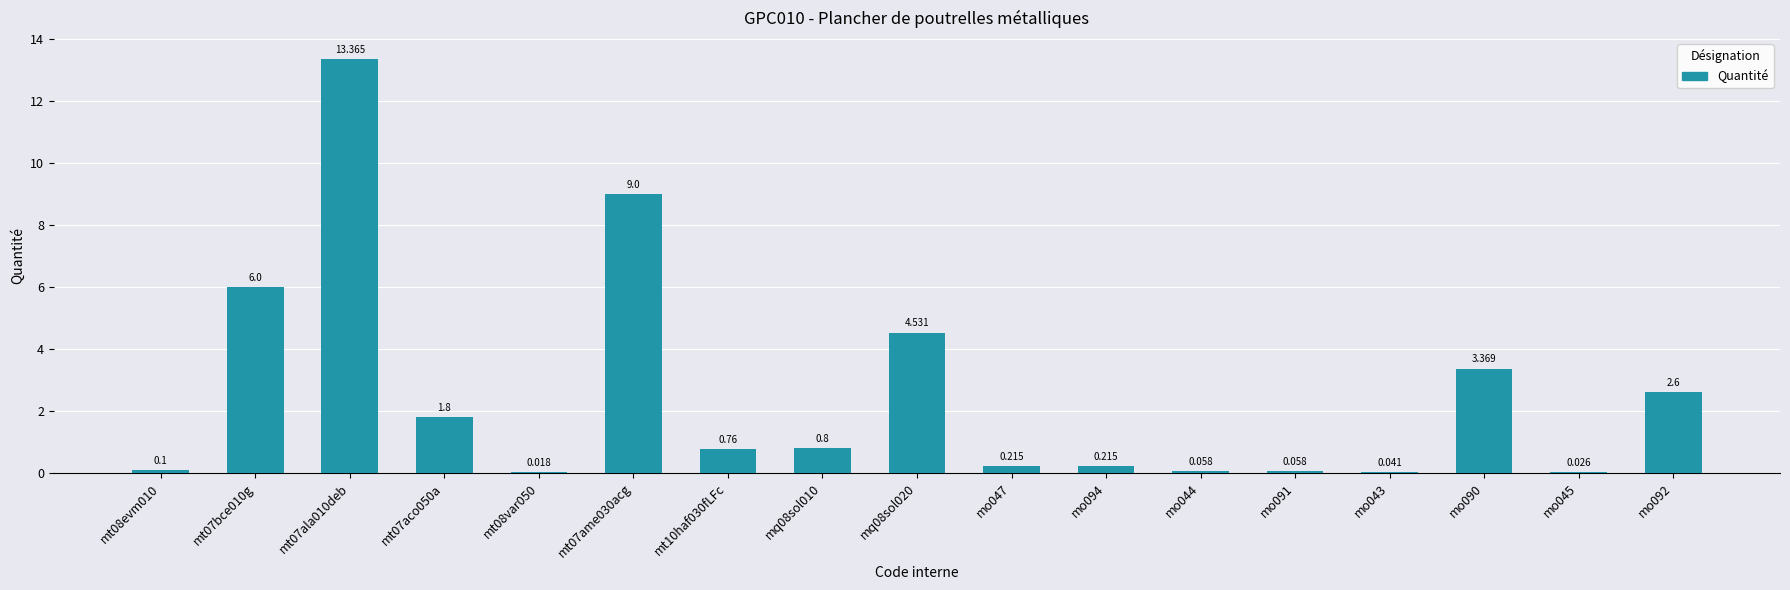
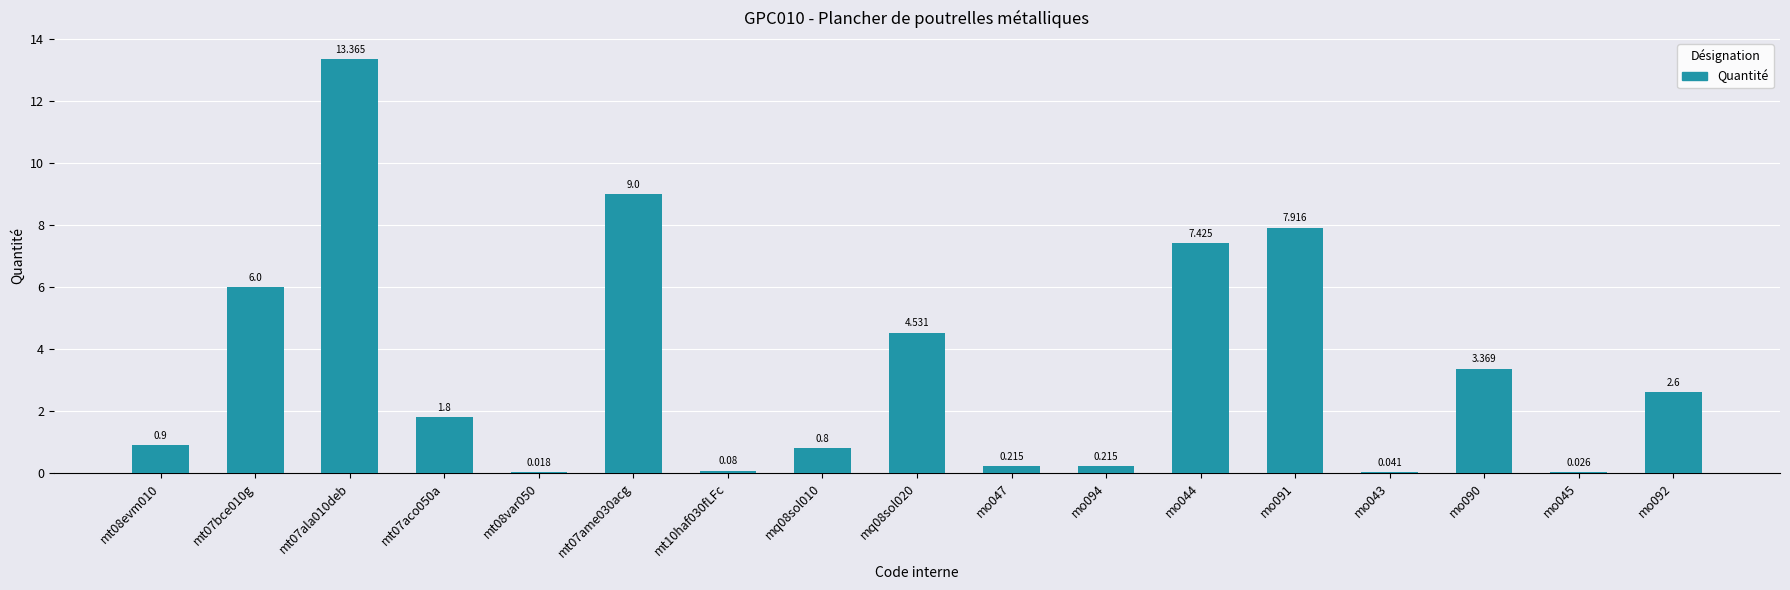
  {
-   "mt08evm010": 0.1,
+   "mt08evm010": 0.9,
    "mt07bce010g": 6.0,
    "mt07ala010deb": 13.365,
    "mt07aco050a": 1.8,
    "mt08var050": 0.018,
    "mt07ame030acg": 9.0,
-   "mt10haf030fLFc": 0.76,
+   "mt10haf030fLFc": 0.08,
    "mq08sol010": 0.8,
    "mq08sol020": 4.531,
    "mo047": 0.215,
    "mo094": 0.215,
-   "mo044": 0.058,
-   "mo091": 0.058,
+   "mo044": 7.425,
+   "mo091": 7.916,
    "mo043": 0.041,
    "mo090": 3.369,
    "mo045": 0.026,
    "mo092": 2.6
  }
